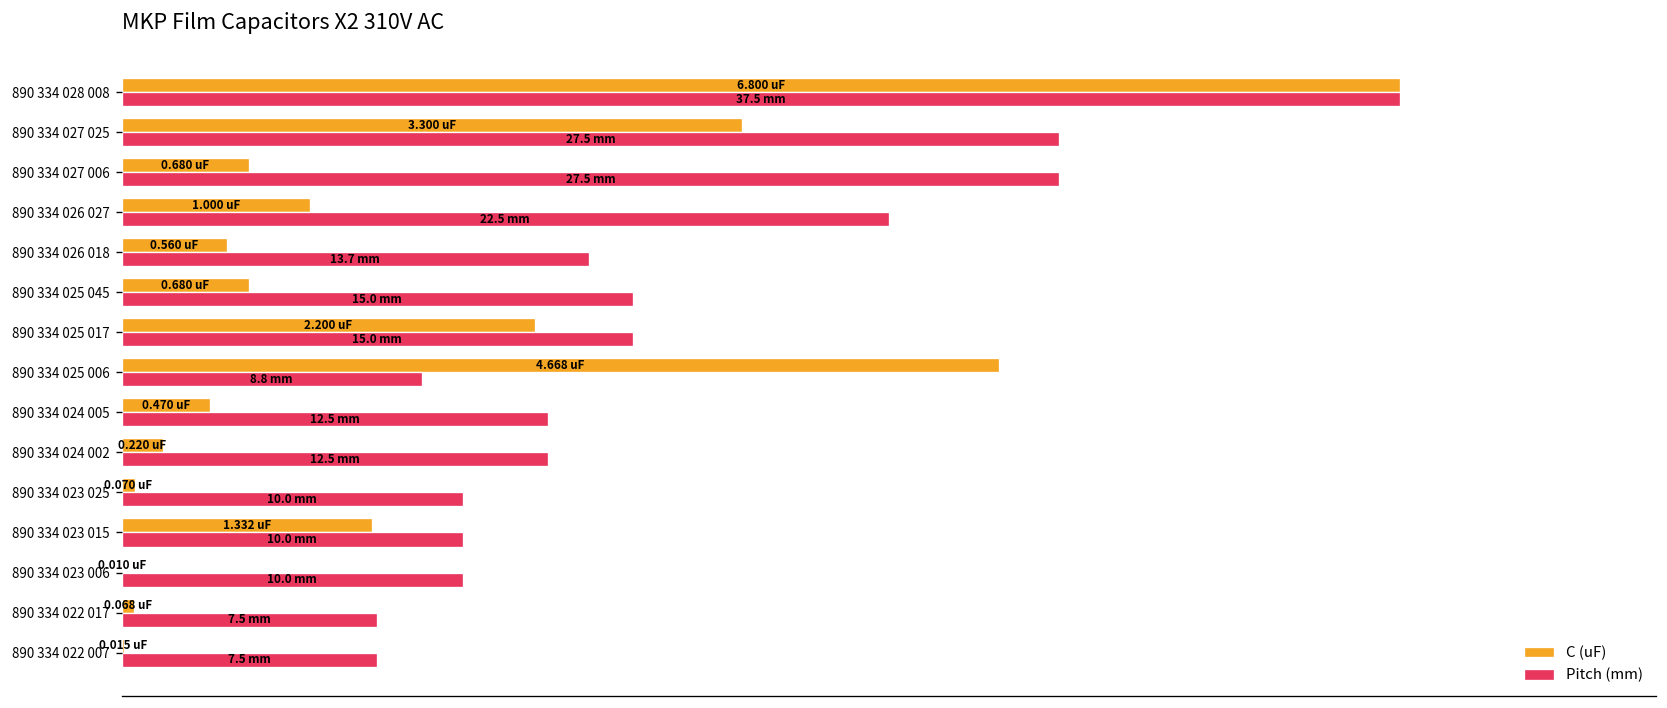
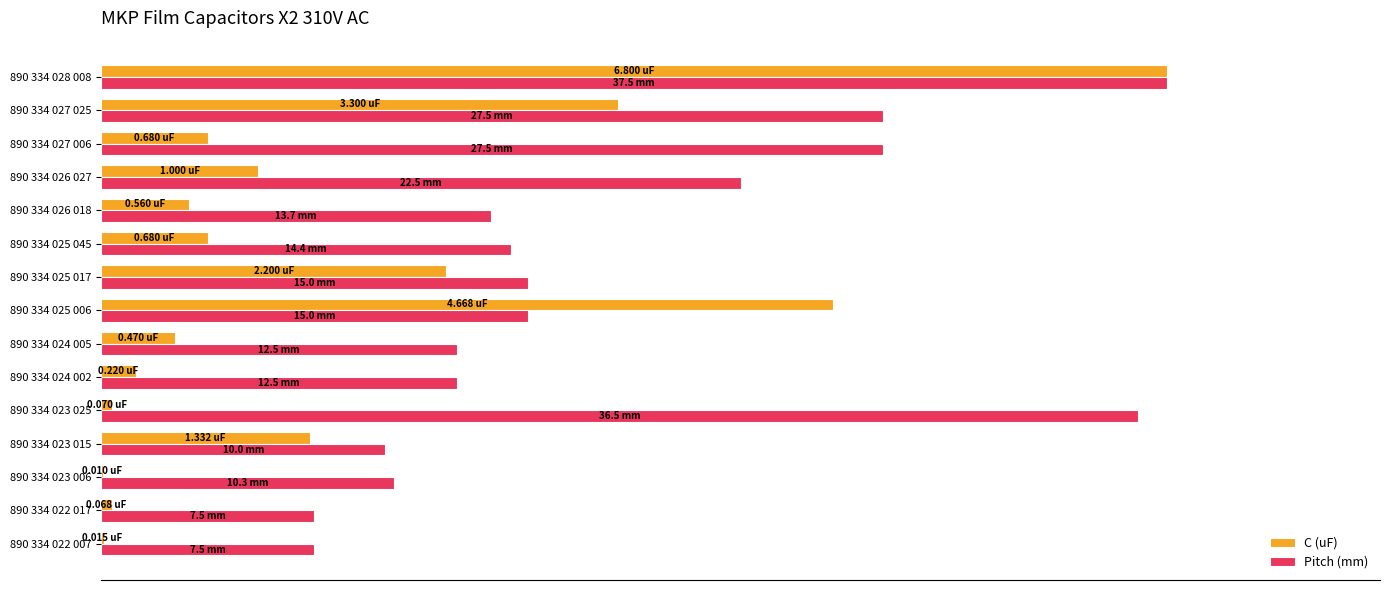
  {
    "Pitch (mm)": {
-     "890 334 025 045": 15.0,
-     "890 334 025 006": 8.8,
-     "890 334 023 025": 10.0,
-     "890 334 023 006": 10.0
+     "890 334 025 045": 14.4,
+     "890 334 025 006": 15.0,
+     "890 334 023 025": 36.5,
+     "890 334 023 006": 10.3
    }
  }
